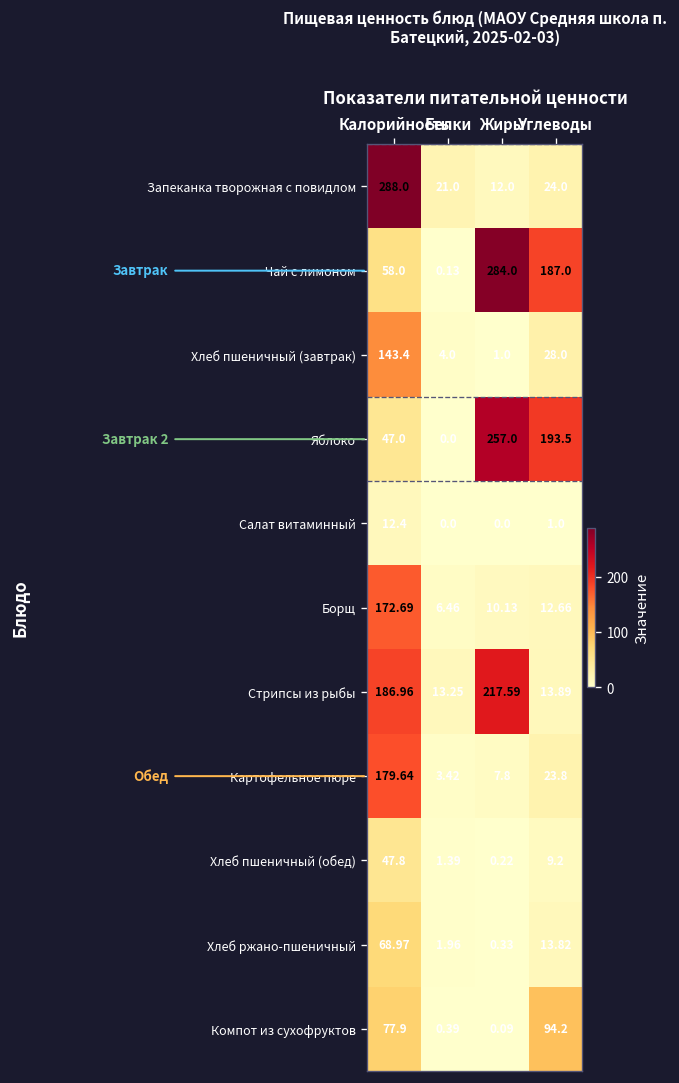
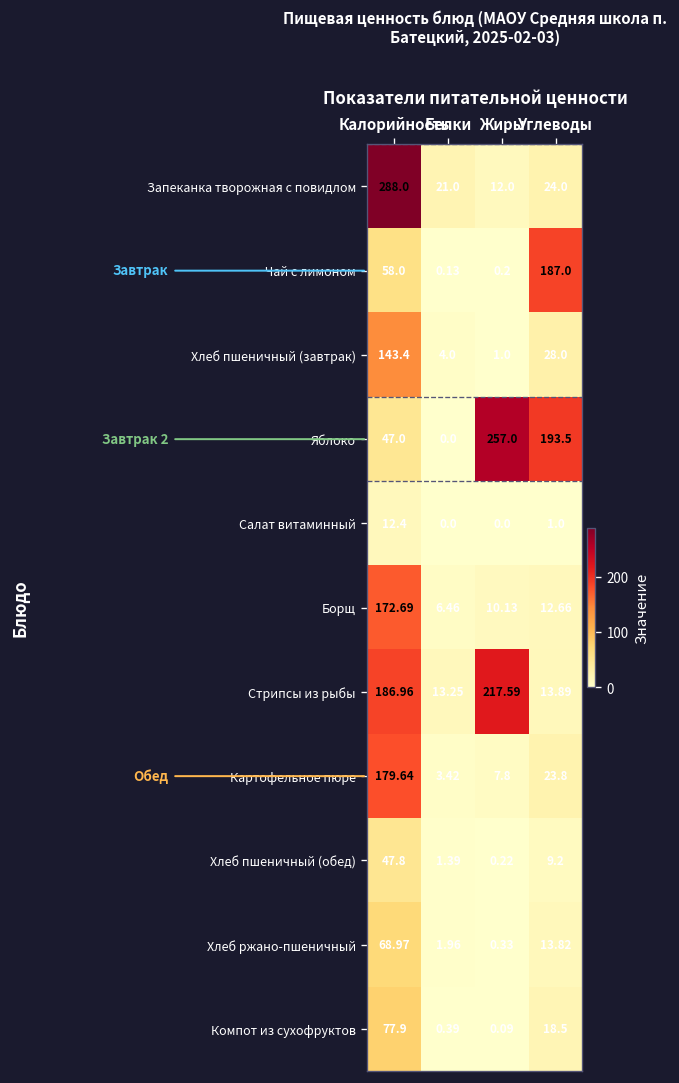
  {
    "Запеканка творожная с повидлом": {
      "Жиры": 12.0,
      "Углеводы": 24.0
    },
    "Чай с лимоном": {
-     "Жиры": 284.0,
+     "Жиры": 0.2,
      "Углеводы": 187.0
    },
    "Хлеб пшеничный (завтрак)": {
      "Жиры": 1.0,
      "Углеводы": 28.0
    },
    "Яблоко": {
      "Жиры": 257.0,
      "Углеводы": 193.5
    },
    "Салат витаминный": {
      "Жиры": 0.0,
      "Углеводы": 1.0
    },
    "Борщ": {
      "Жиры": 10.13,
      "Углеводы": 12.66
    },
    "Стрипсы из рыбы": {
      "Жиры": 217.59,
      "Углеводы": 13.89
    },
    "Картофельное пюре": {
      "Жиры": 7.8,
      "Углеводы": 23.8
    },
    "Хлеб пшеничный (обед)": {
      "Жиры": 0.22,
      "Углеводы": 9.2
    },
    "Хлеб ржано-пшеничный": {
      "Жиры": 0.33,
      "Углеводы": 13.82
    },
    "Компот из сухофруктов": {
      "Жиры": 0.09,
-     "Углеводы": 94.2
+     "Углеводы": 18.5
    }
  }
